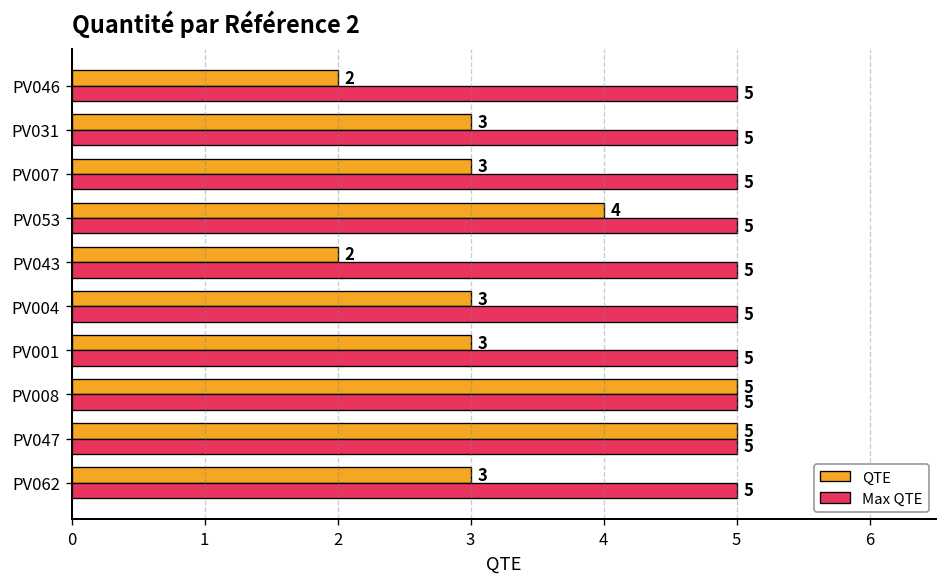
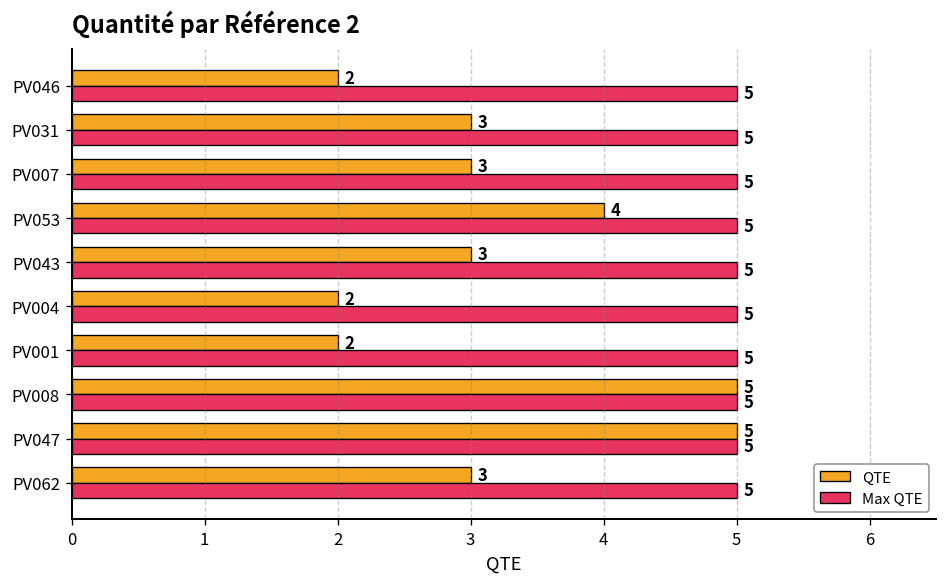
  {
    "QTE": {
      "PV046": 2,
      "PV031": 3,
      "PV007": 3,
      "PV053": 4,
-     "PV043": 2,
-     "PV004": 3,
-     "PV001": 3,
+     "PV043": 3,
+     "PV004": 2,
+     "PV001": 2,
      "PV008": 5,
      "PV047": 5,
      "PV062": 3
    },
    "Max QTE": {
      "PV046": 5,
      "PV031": 5,
      "PV007": 5,
      "PV053": 5,
      "PV043": 5,
      "PV004": 5,
      "PV001": 5,
      "PV008": 5,
      "PV047": 5,
      "PV062": 5
    }
  }
